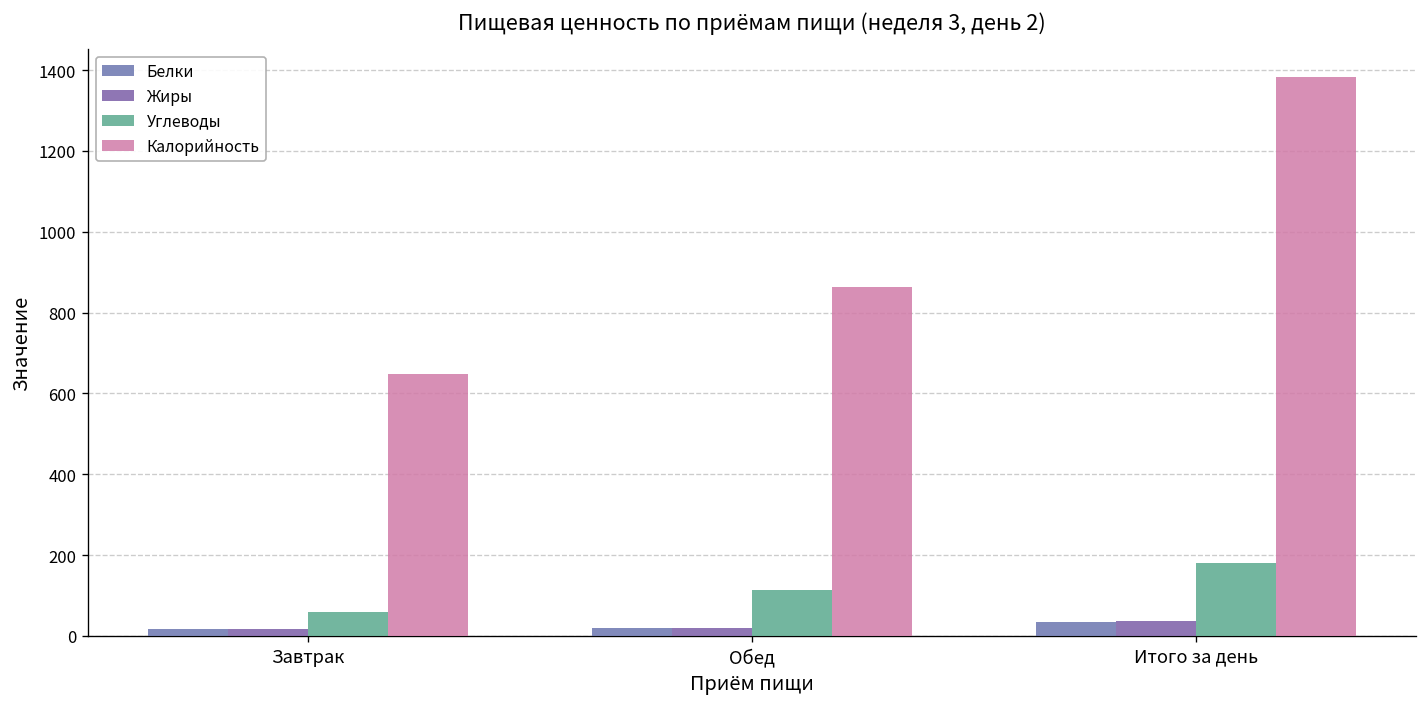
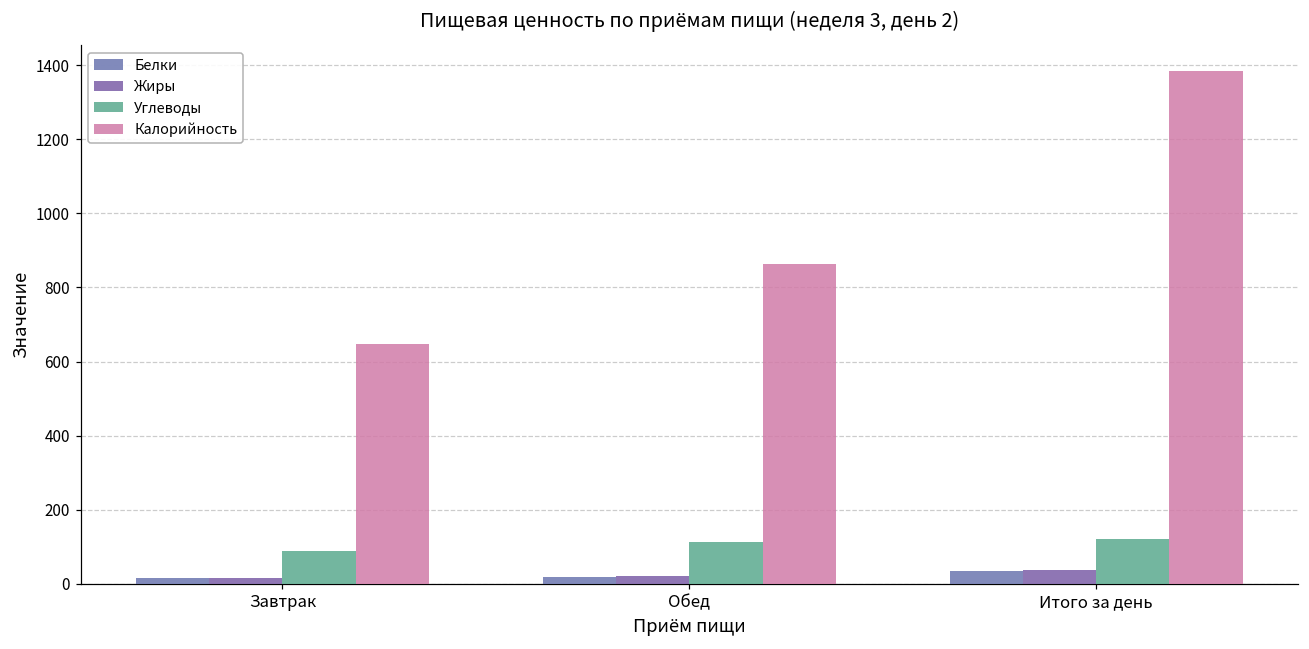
  {
    "Углеводы": {
-     "Завтрак": 60,
+     "Завтрак": 90,
      "Обед": 110,
-     "Итого за день": 180
+     "Итого за день": 120
    },
    "Калорийность": {
      "Завтрак": 650,
      "Обед": 860,
      "Итого за день": 1380
    }
  }
